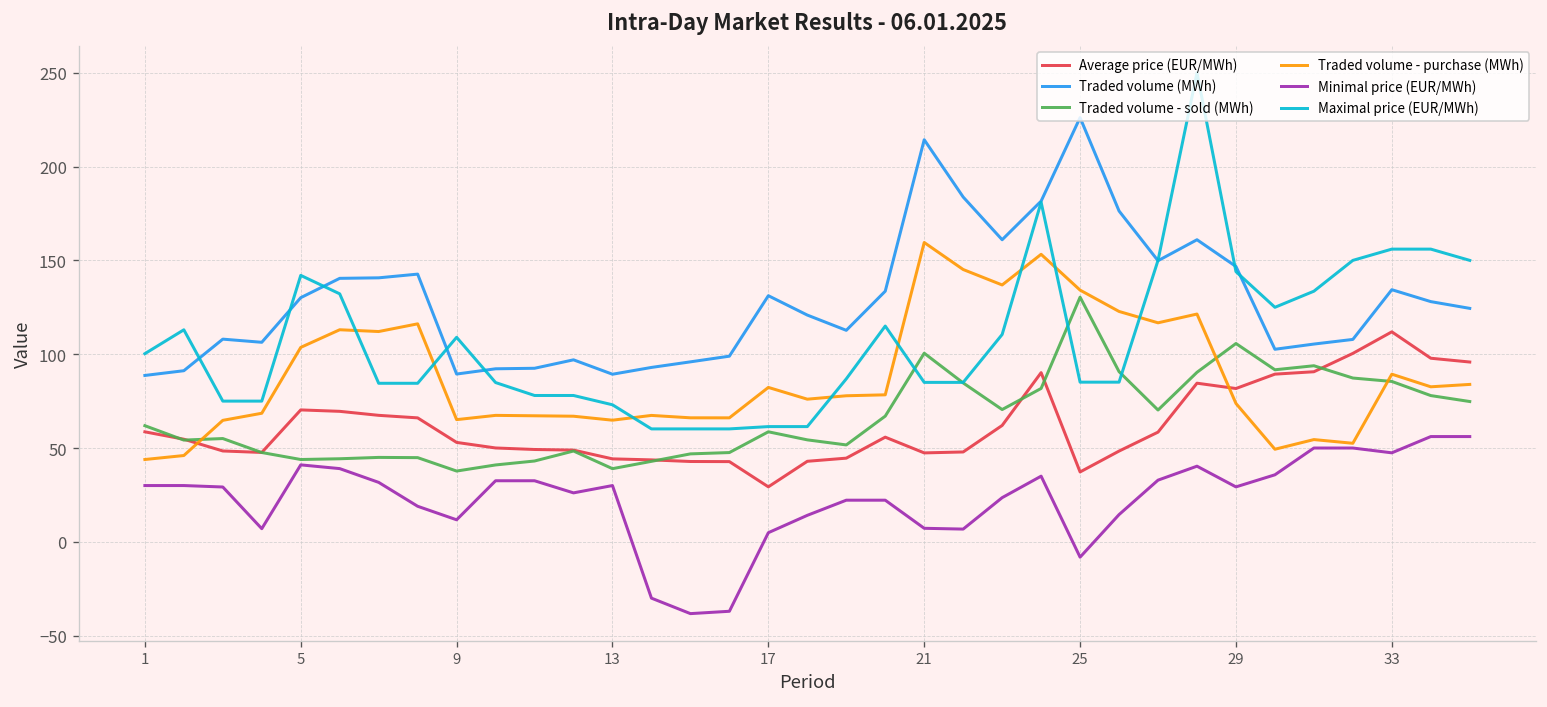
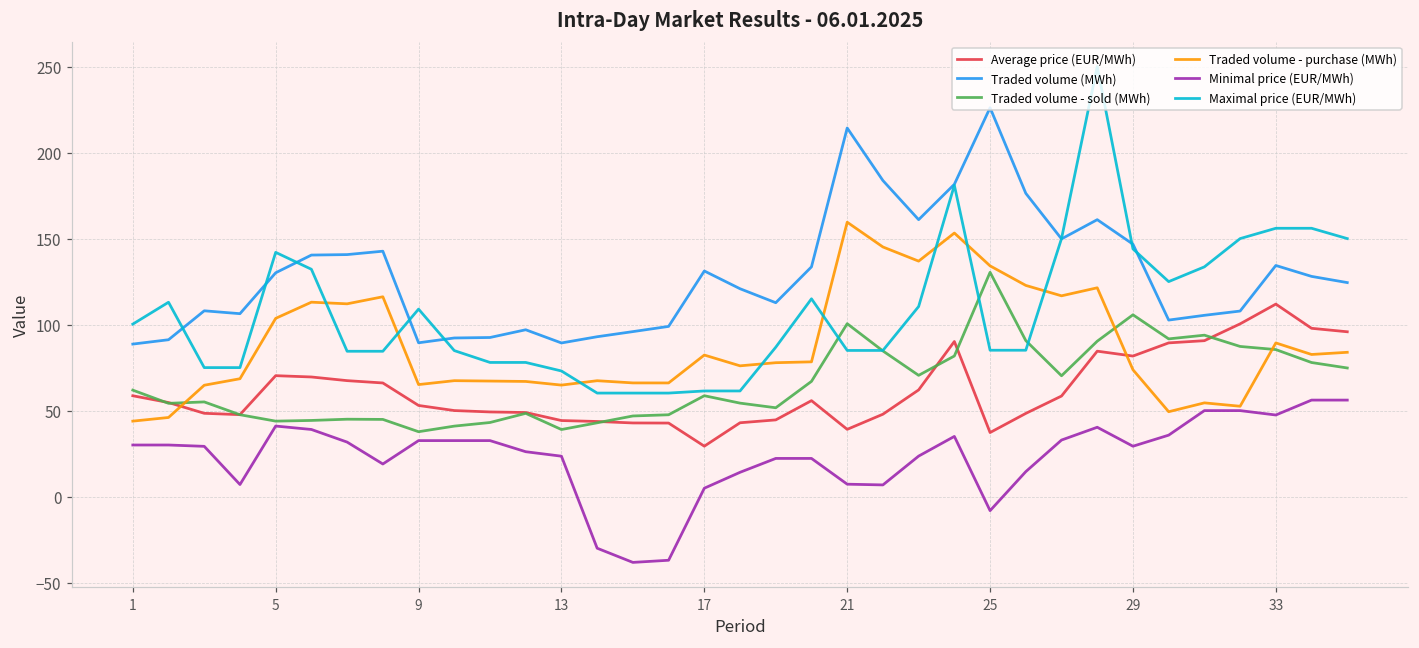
  {
    "Average price (EUR/MWh)": {
      "1": 59,
      "5": 70,
      "9": 53,
      "13": 44,
      "17": 29,
-     "21": 47,
+     "21": 39,
      "25": 37,
      "29": 82,
      "33": 112
    },
    "Traded volume - sold (MWh)": {
      "1": 62,
      "5": 44,
      "9": 38,
      "13": 39,
      "17": 59,
      "21": 101,
      "25": 130,
      "29": 106,
      "33": 85
    },
    "Traded volume - purchase (MWh)": {
      "1": 44,
      "5": 104,
      "9": 65,
      "13": 65,
      "17": 82,
      "21": 160,
      "25": 134,
      "29": 74,
      "33": 89
    },
    "Minimal price (EUR/MWh)": {
      "1": 30,
      "5": 41,
-     "9": 12,
-     "13": 30,
+     "9": 33,
+     "13": 24,
      "17": 5,
      "21": 7,
      "25": -8,
      "29": 29,
      "33": 47
    }
  }
